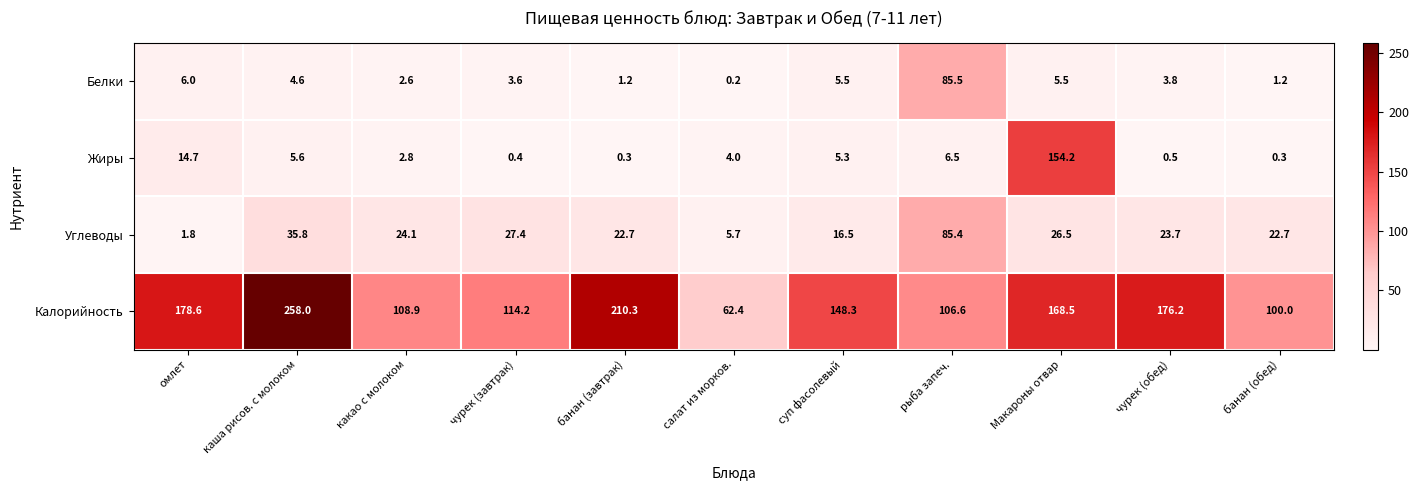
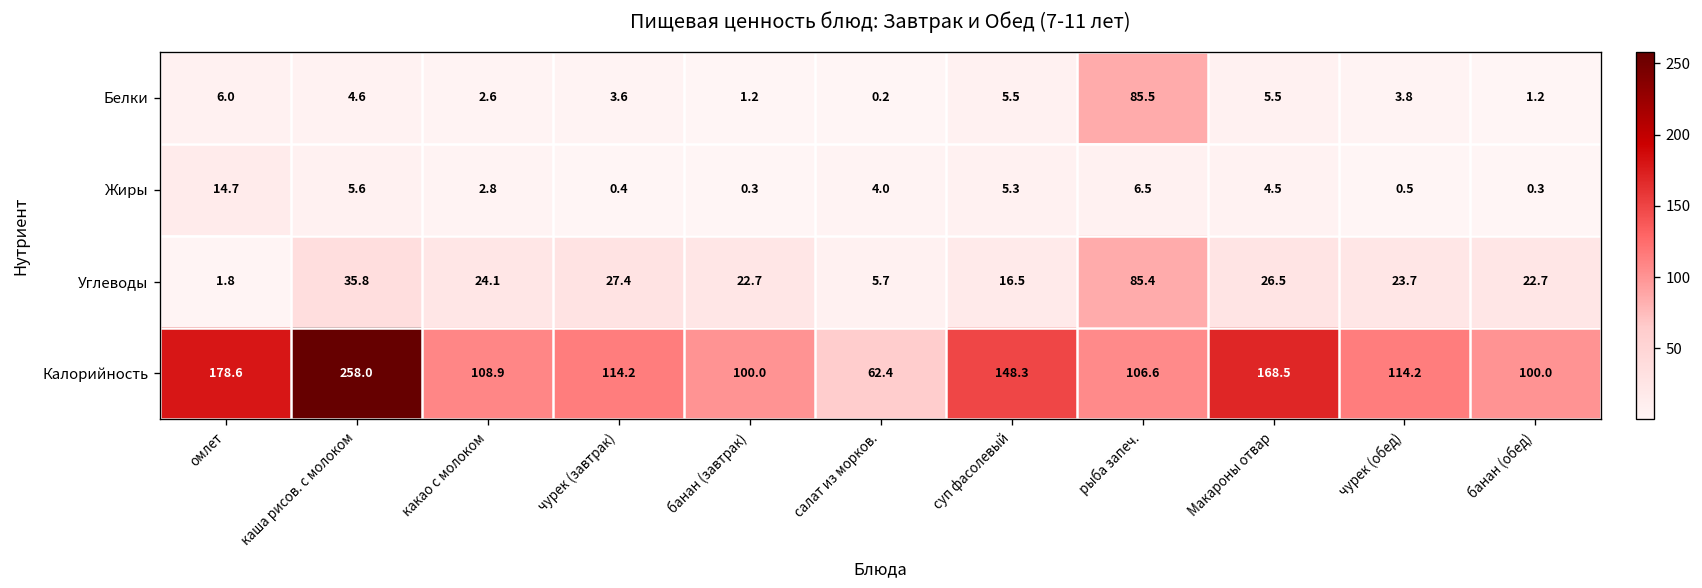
  {
    "Белки": {
      "омлет": 6.0,
      "каша рисов. с молоком": 4.6,
      "какао с молоком": 2.6,
      "чурек (завтрак)": 3.6,
      "банан (завтрак)": 1.2,
      "салат из морков.": 0.2,
      "суп фасолевый": 5.5,
      "рыба запеч.": 85.5,
      "Макароны отвар": 5.5,
      "чурек (обед)": 3.8,
      "банан (обед)": 1.2
    },
    "Жиры": {
      "омлет": 14.7,
      "каша рисов. с молоком": 5.6,
      "какао с молоком": 2.8,
      "чурек (завтрак)": 0.4,
      "банан (завтрак)": 0.3,
      "салат из морков.": 4.0,
      "суп фасолевый": 5.3,
      "рыба запеч.": 6.5,
-     "Макароны отвар": 154.2,
+     "Макароны отвар": 4.5,
      "чурек (обед)": 0.5,
      "банан (обед)": 0.3
    },
    "Углеводы": {
      "омлет": 1.8,
      "каша рисов. с молоком": 35.8,
      "какао с молоком": 24.1,
      "чурек (завтрак)": 27.4,
      "банан (завтрак)": 22.7,
      "салат из морков.": 5.7,
      "суп фасолевый": 16.5,
      "рыба запеч.": 85.4,
      "Макароны отвар": 26.5,
      "чурек (обед)": 23.7,
      "банан (обед)": 22.7
    },
    "Калорийность": {
      "омлет": 178.6,
      "каша рисов. с молоком": 258.0,
      "какао с молоком": 108.9,
      "чурек (завтрак)": 114.2,
-     "банан (завтрак)": 210.3,
+     "банан (завтрак)": 100.0,
      "салат из морков.": 62.4,
      "суп фасолевый": 148.3,
      "рыба запеч.": 106.6,
      "Макароны отвар": 168.5,
-     "чурек (обед)": 176.2,
+     "чурек (обед)": 114.2,
      "банан (обед)": 100.0
    }
  }
